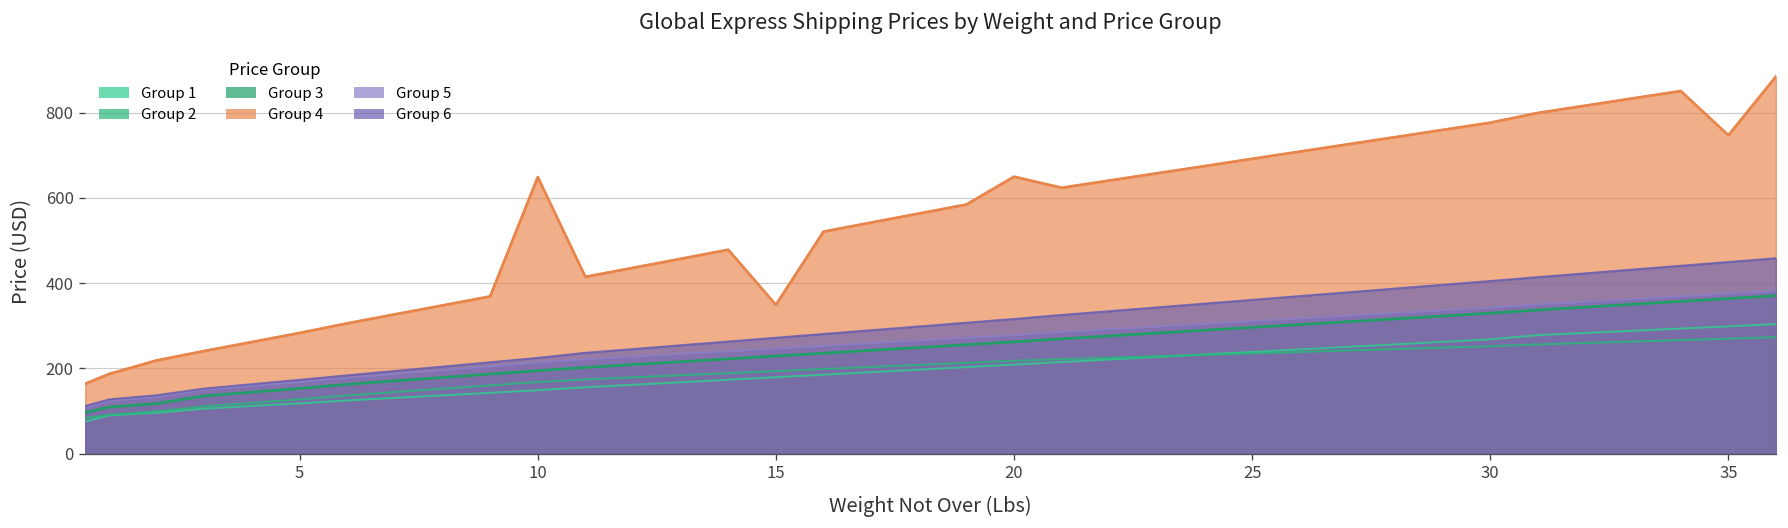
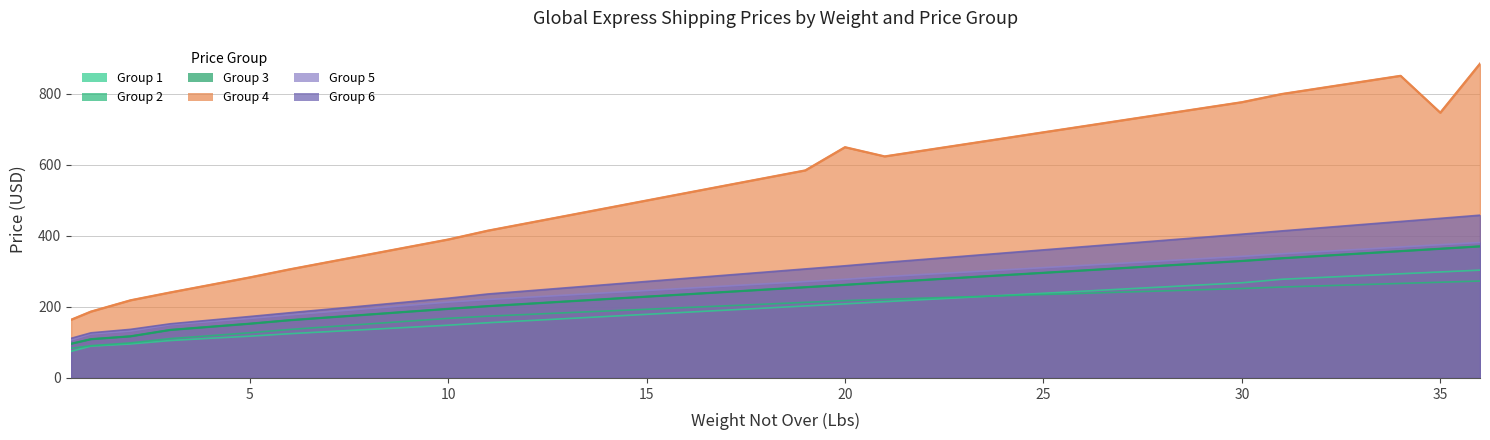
  {
    "Group 4": {
      "5": 280,
-     "10": 650,
-     "15": 350,
+     "10": 390,
+     "15": 500,
      "20": 650,
      "25": 690,
      "30": 780,
      "35": 750
    }
  }
